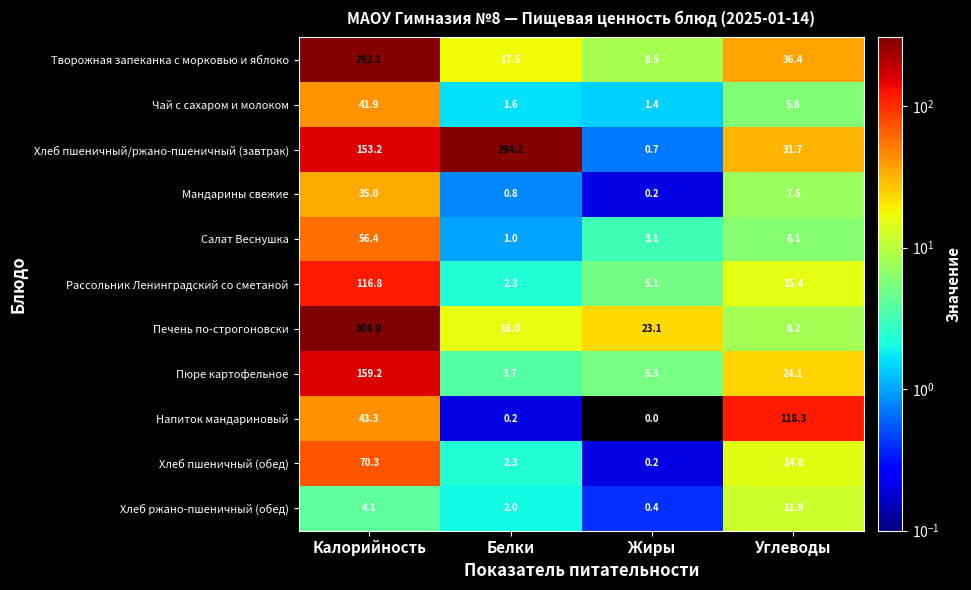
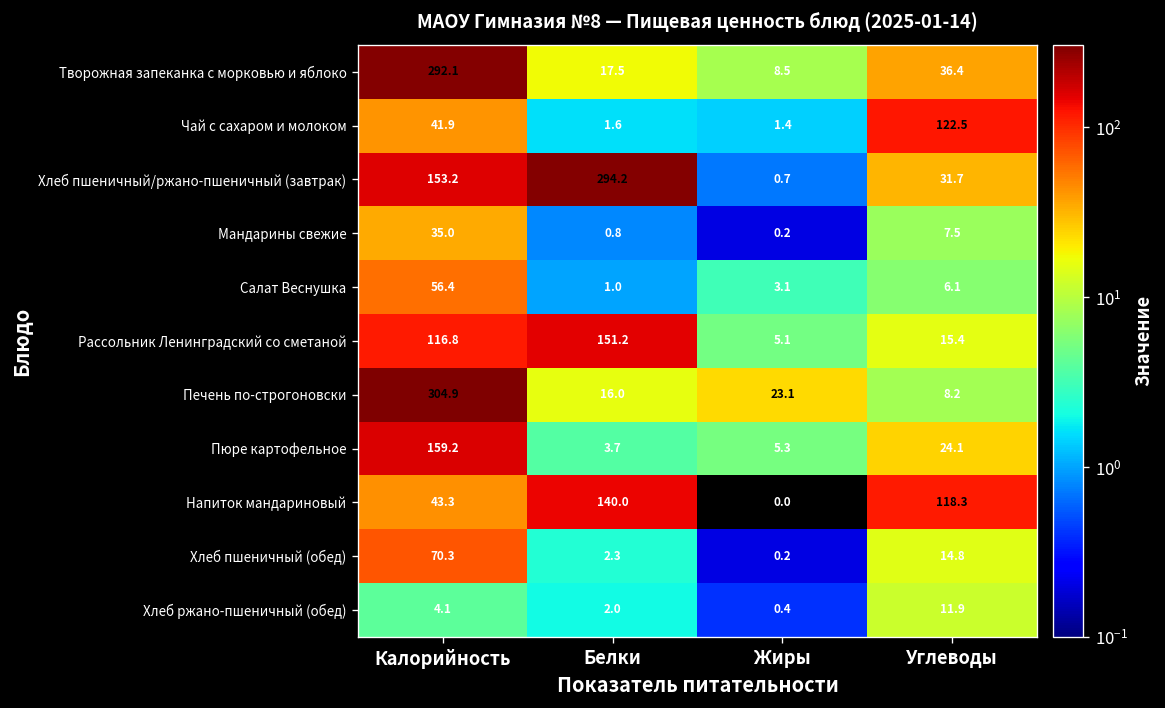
  {
    "Творожная запеканка с морковью и яблоко": {
      "Калорийность": 292.1,
      "Белки": 17.5,
      "Жиры": 8.5,
      "Углеводы": 36.4
    },
    "Чай с сахаром и молоком": {
      "Калорийность": 41.9,
      "Белки": 1.6,
      "Жиры": 1.4,
-     "Углеводы": 5.8
+     "Углеводы": 122.5
    },
    "Хлеб пшеничный/ржано-пшеничный (завтрак)": {
      "Калорийность": 153.2,
      "Белки": 294.2,
      "Жиры": 0.7,
      "Углеводы": 31.7
    },
    "Мандарины свежие": {
      "Калорийность": 35.0,
      "Белки": 0.8,
      "Жиры": 0.2,
      "Углеводы": 7.5
    },
    "Салат Веснушка": {
      "Калорийность": 56.4,
      "Белки": 1.0,
      "Жиры": 3.1,
      "Углеводы": 6.1
    },
    "Рассольник Ленинградский со сметаной": {
      "Калорийность": 116.8,
-     "Белки": 2.3,
+     "Белки": 151.2,
      "Жиры": 5.1,
      "Углеводы": 15.4
    },
    "Печень по-строгоновски": {
      "Калорийность": 304.9,
      "Белки": 16.0,
      "Жиры": 23.1,
      "Углеводы": 8.2
    },
    "Пюре картофельное": {
      "Калорийность": 159.2,
      "Белки": 3.7,
      "Жиры": 5.3,
      "Углеводы": 24.1
    },
    "Напиток мандариновый": {
      "Калорийность": 43.3,
-     "Белки": 0.2,
+     "Белки": 140.0,
      "Жиры": 0.0,
      "Углеводы": 118.3
    },
    "Хлеб пшеничный (обед)": {
      "Калорийность": 70.3,
      "Белки": 2.3,
      "Жиры": 0.2,
      "Углеводы": 14.8
    },
    "Хлеб ржано-пшеничный (обед)": {
      "Калорийность": 4.1,
      "Белки": 2.0,
      "Жиры": 0.4,
      "Углеводы": 11.9
    }
  }
